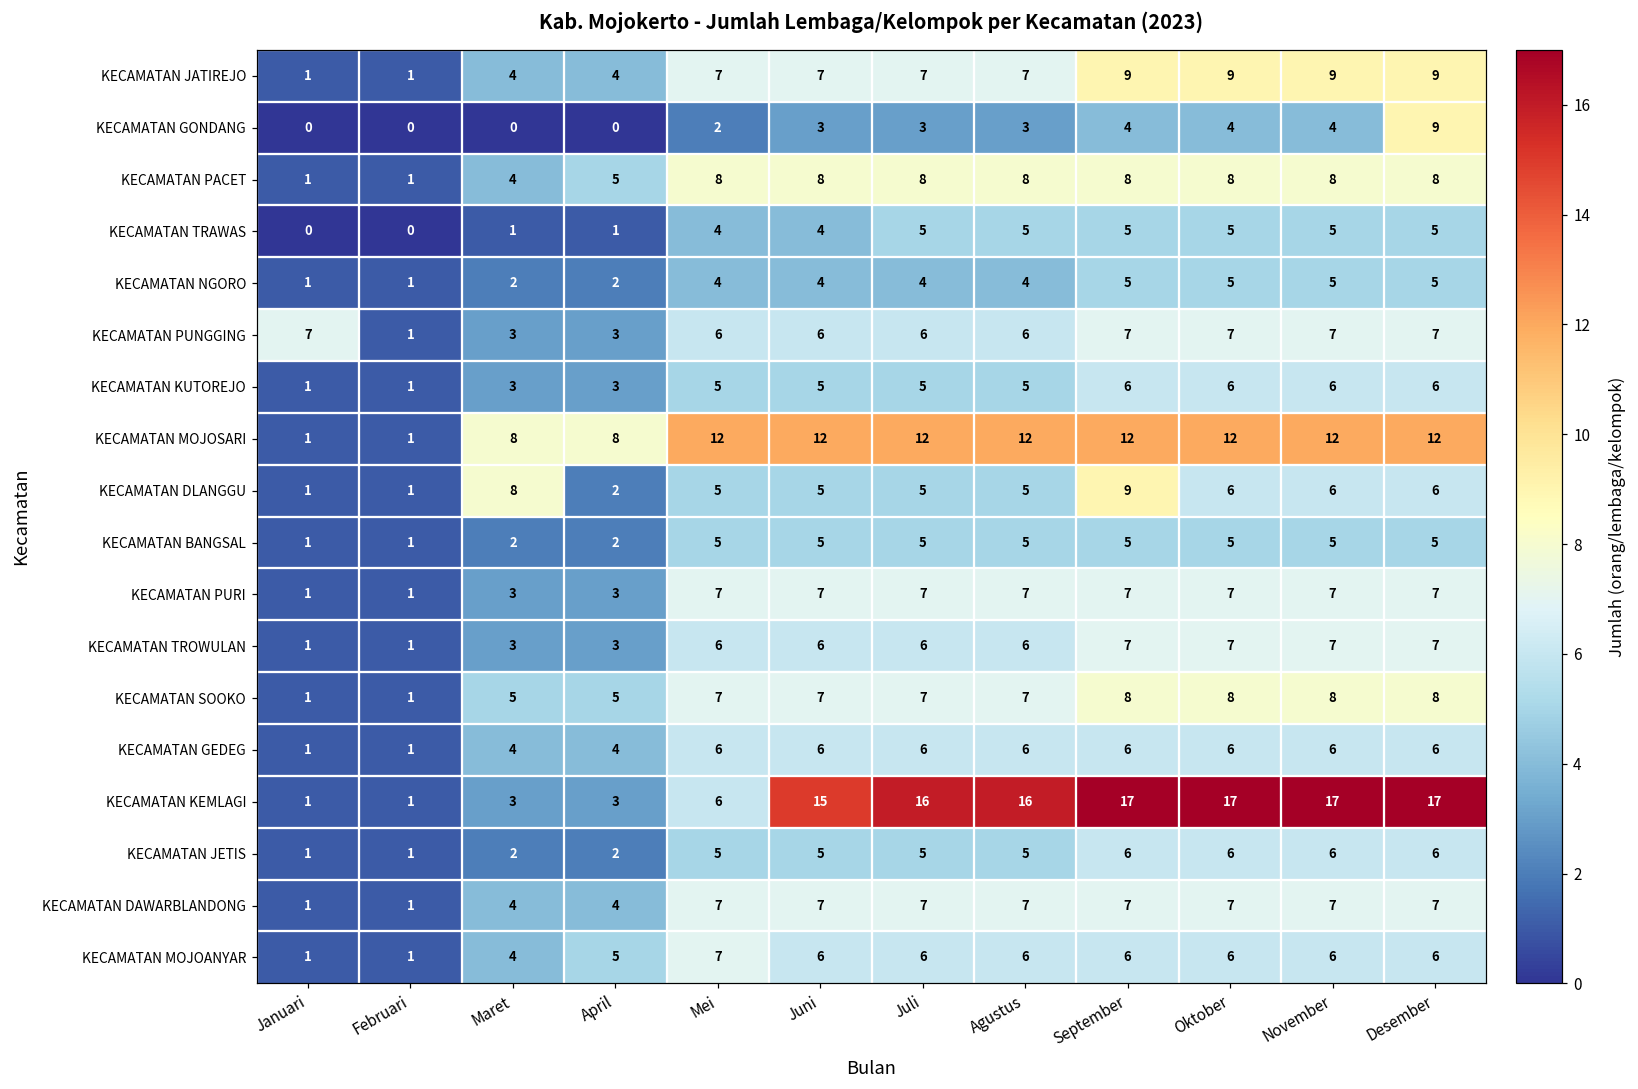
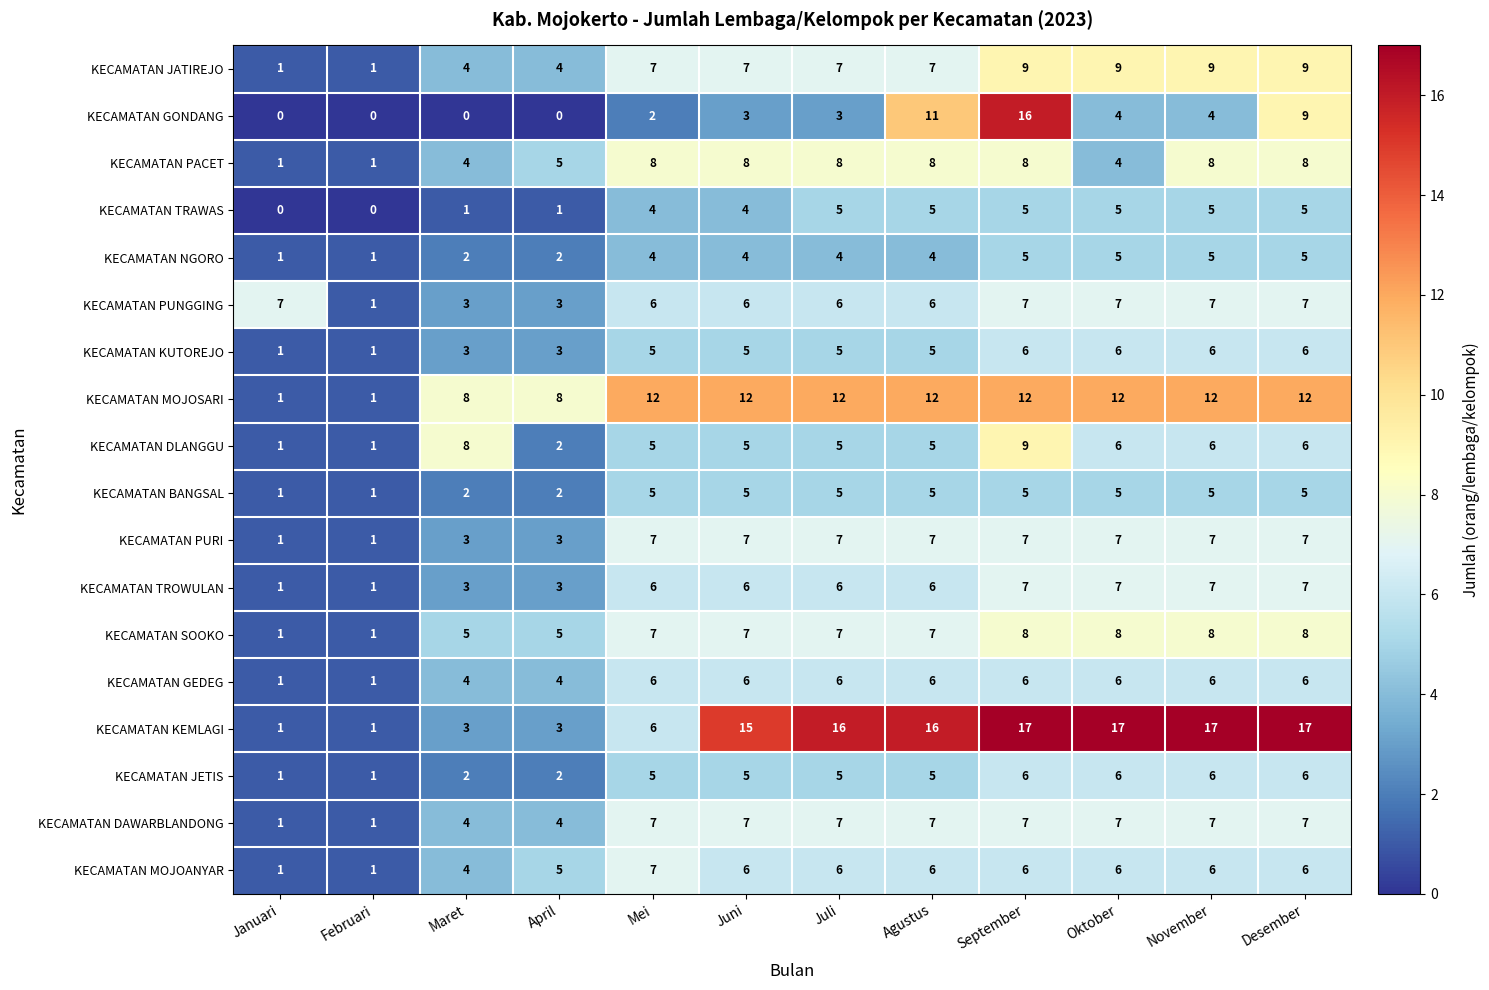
  {
    "KECAMATAN GONDANG": {
      "Januari": 0,
      "Februari": 0,
      "Maret": 0,
      "April": 0,
      "Mei": 2,
      "Juni": 3,
      "Juli": 3,
-     "Agustus": 3,
-     "September": 4,
+     "Agustus": 11,
+     "September": 16,
      "Oktober": 4,
      "November": 4,
      "Desember": 9
    },
    "KECAMATAN PACET": {
      "Januari": 1,
      "Februari": 1,
      "Maret": 4,
      "April": 5,
      "Mei": 8,
      "Juni": 8,
      "Juli": 8,
      "Agustus": 8,
      "September": 8,
-     "Oktober": 8,
+     "Oktober": 4,
      "November": 8,
      "Desember": 8
    }
  }
